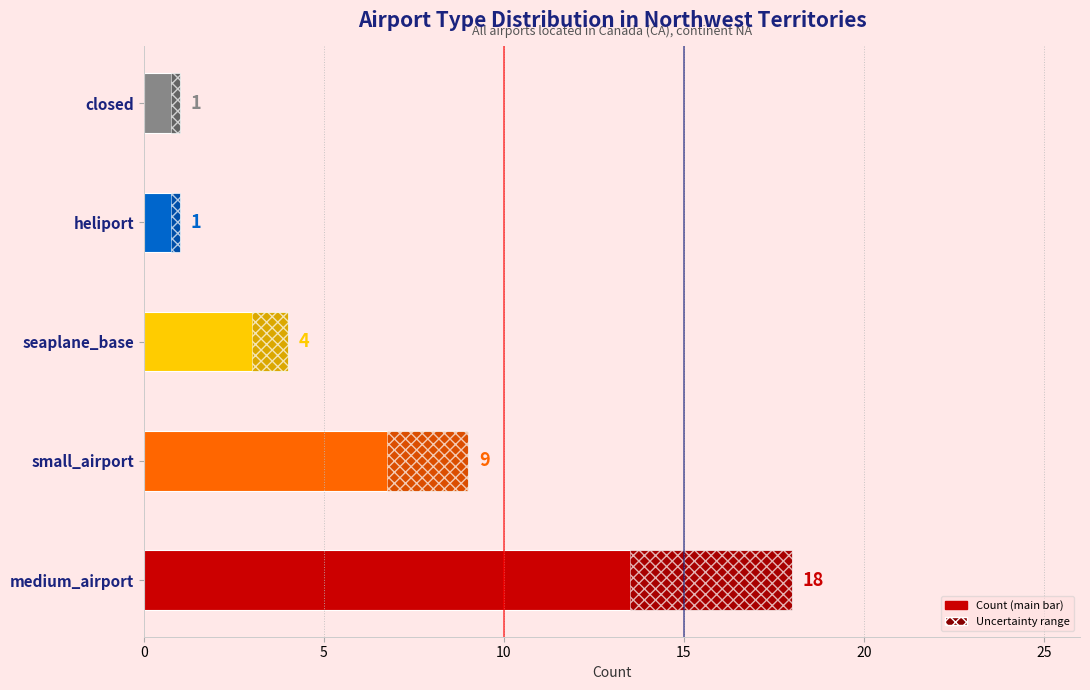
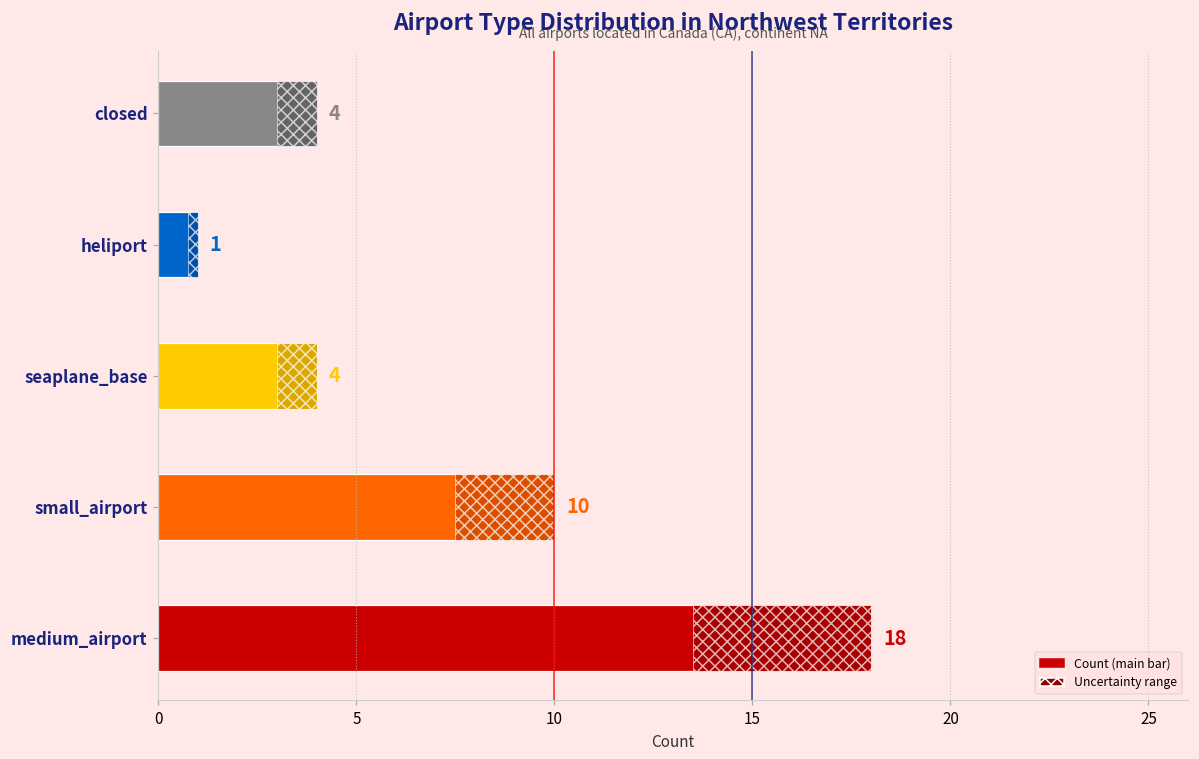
  {
-   "closed": 1,
+   "closed": 4,
    "heliport": 1,
    "seaplane_base": 4,
-   "small_airport": 9,
+   "small_airport": 10,
    "medium_airport": 18
  }
